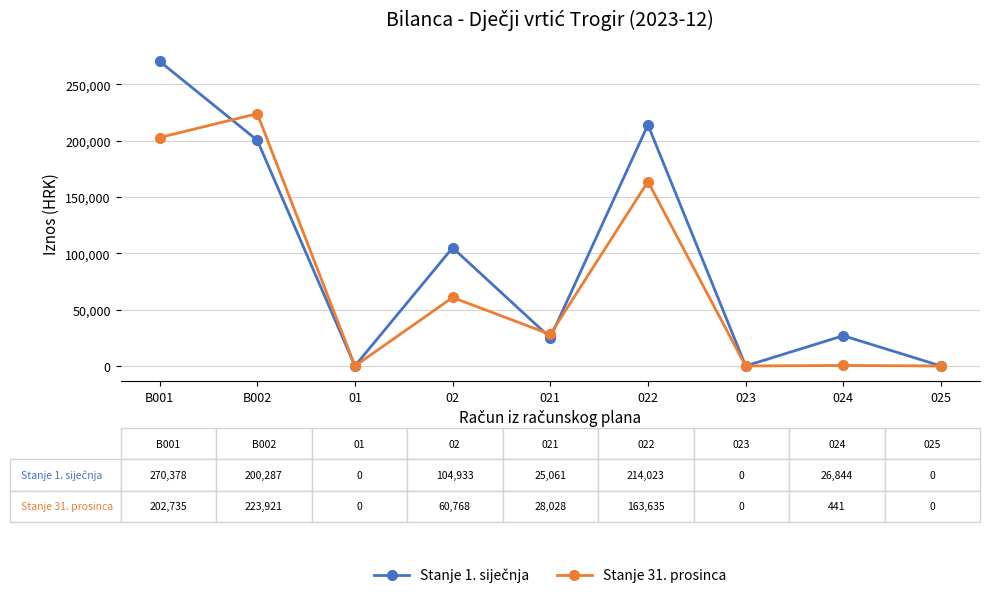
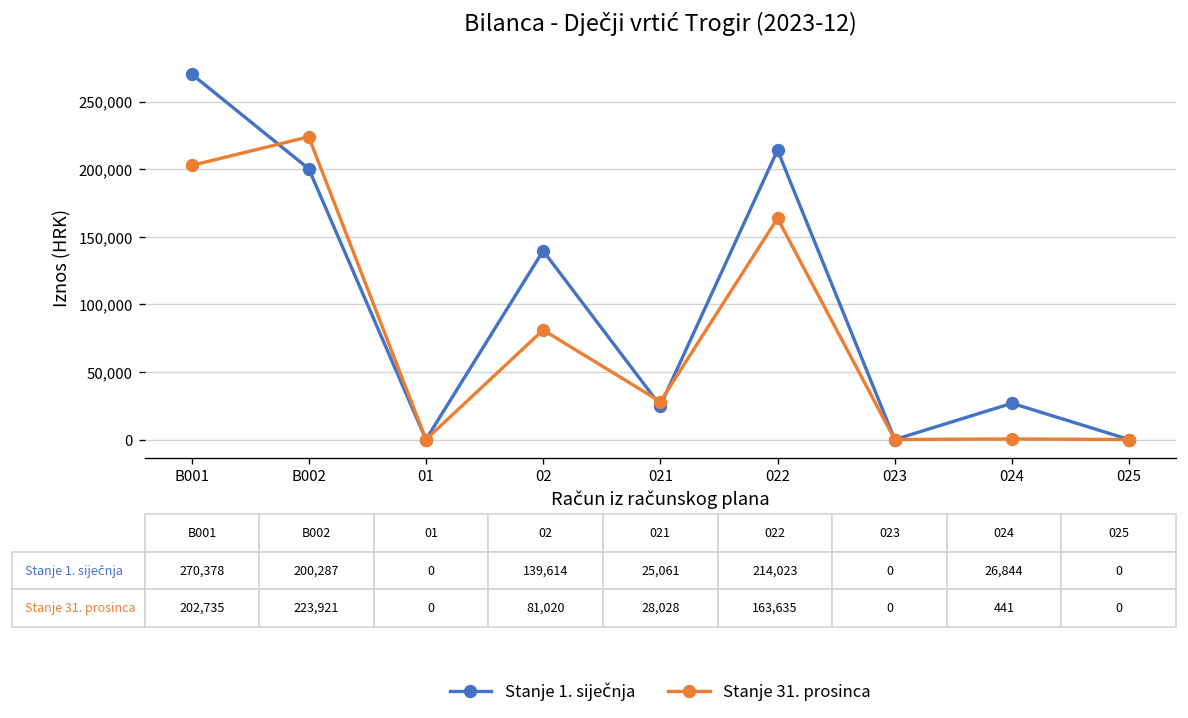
  {
    "Stanje 1. siječnja": {
-     "02": "104,933"
+     "02": "139,614"
    },
    "Stanje 31. prosinca": {
-     "02": "60,768"
+     "02": "81,020"
    }
  }
